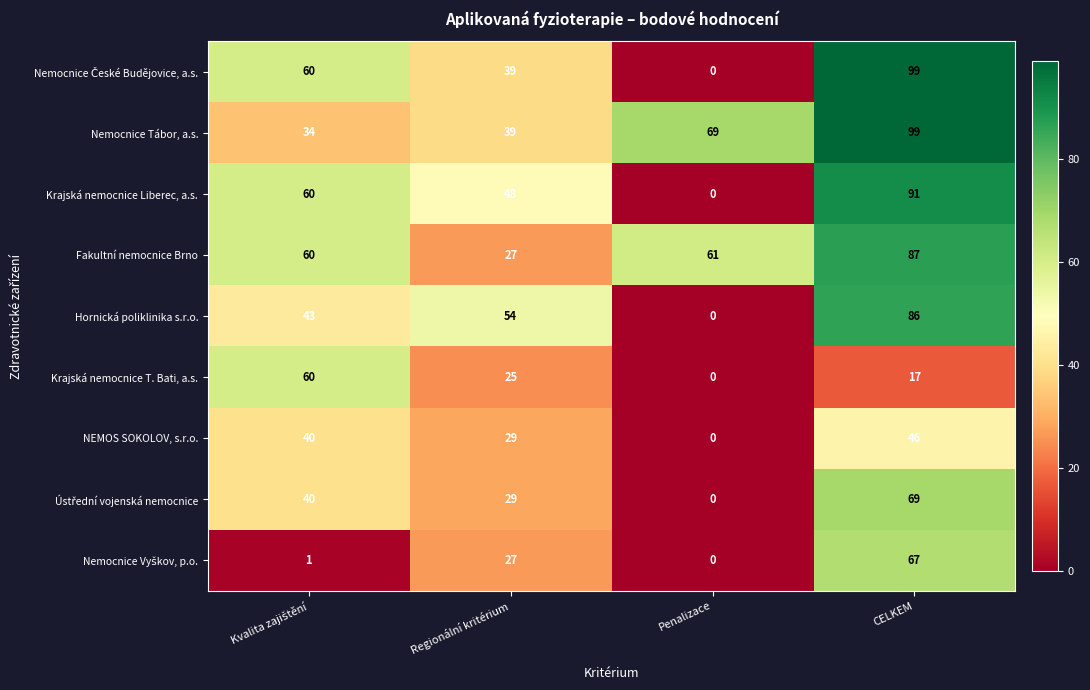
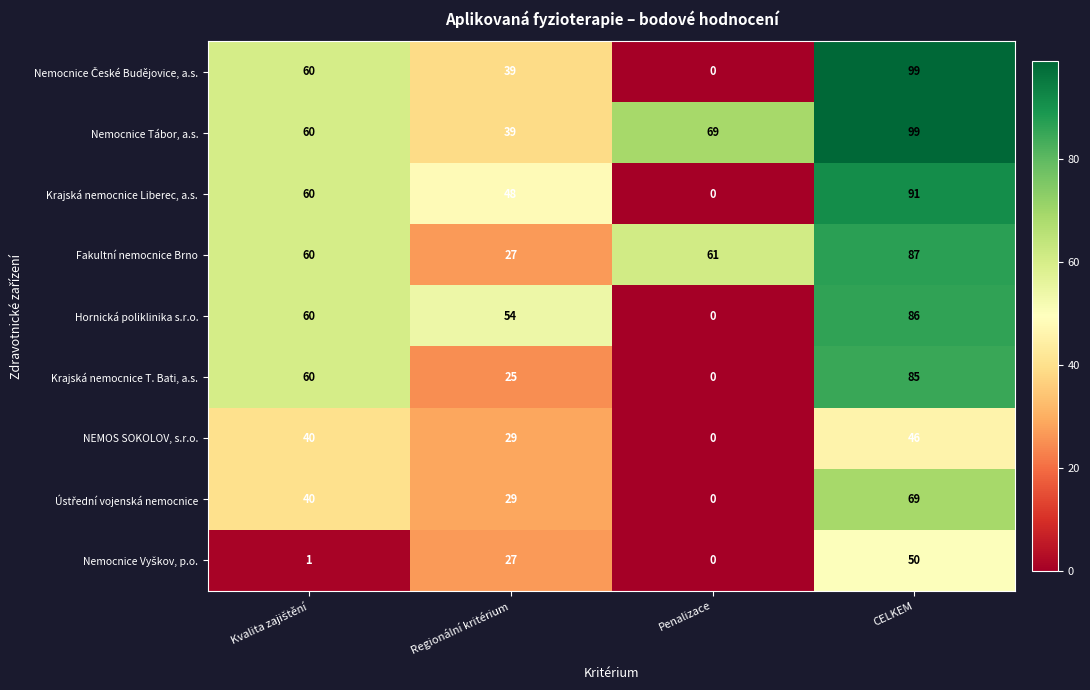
  {
    "Nemocnice České Budějovice, a.s.": {
      "Kvalita zajištění": 60,
      "Regionální kritérium": 39,
      "Penalizace": 0,
      "CELKEM": 99
    },
    "Nemocnice Tábor, a.s.": {
-     "Kvalita zajištění": 34,
+     "Kvalita zajištění": 60,
      "Regionální kritérium": 39,
      "Penalizace": 69,
      "CELKEM": 99
    },
    "Krajská nemocnice Liberec, a.s.": {
      "Kvalita zajištění": 60,
      "Regionální kritérium": 48,
      "Penalizace": 0,
      "CELKEM": 91
    },
    "Fakultní nemocnice Brno": {
      "Kvalita zajištění": 60,
      "Regionální kritérium": 27,
      "Penalizace": 61,
      "CELKEM": 87
    },
    "Hornická poliklinika s.r.o.": {
-     "Kvalita zajištění": 43,
+     "Kvalita zajištění": 60,
      "Regionální kritérium": 54,
      "Penalizace": 0,
      "CELKEM": 86
    },
    "Krajská nemocnice T. Bati, a.s.": {
      "Kvalita zajištění": 60,
      "Regionální kritérium": 25,
      "Penalizace": 0,
-     "CELKEM": 17
+     "CELKEM": 85
    },
    "NEMOS SOKOLOV, s.r.o.": {
      "Kvalita zajištění": 40,
      "Regionální kritérium": 29,
      "Penalizace": 0,
      "CELKEM": 46
    },
    "Ústřední vojenská nemocnice": {
      "Kvalita zajištění": 40,
      "Regionální kritérium": 29,
      "Penalizace": 0,
      "CELKEM": 69
    },
    "Nemocnice Vyškov, p.o.": {
      "Kvalita zajištění": 1,
      "Regionální kritérium": 27,
      "Penalizace": 0,
-     "CELKEM": 67
+     "CELKEM": 50
    }
  }
